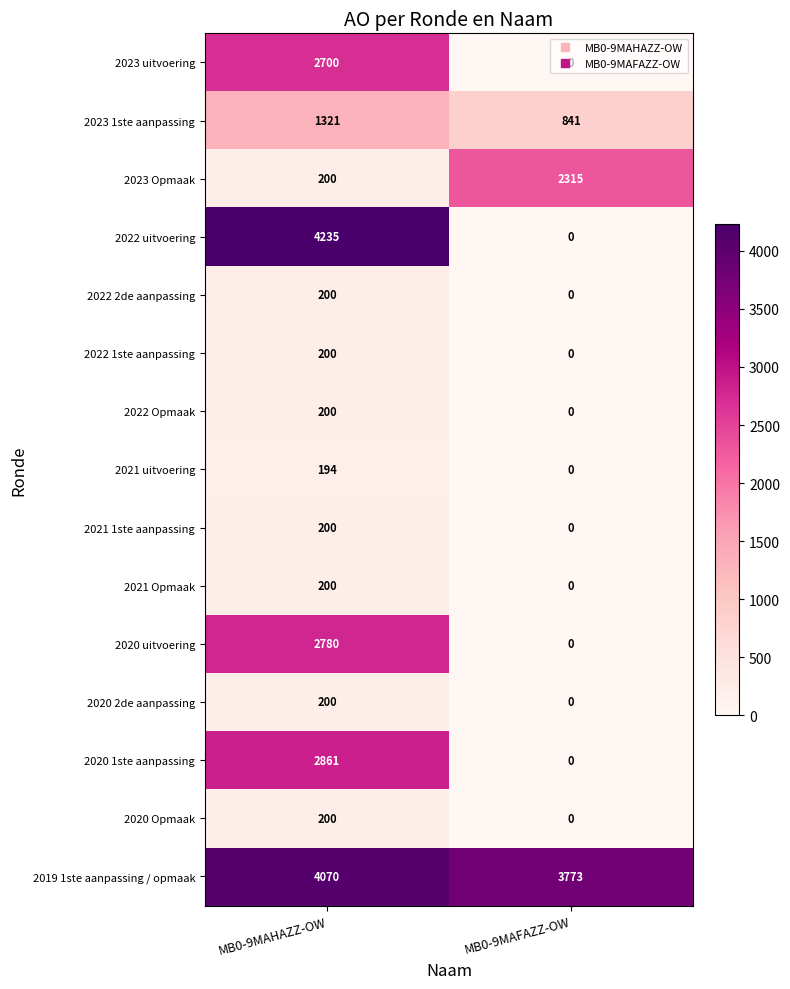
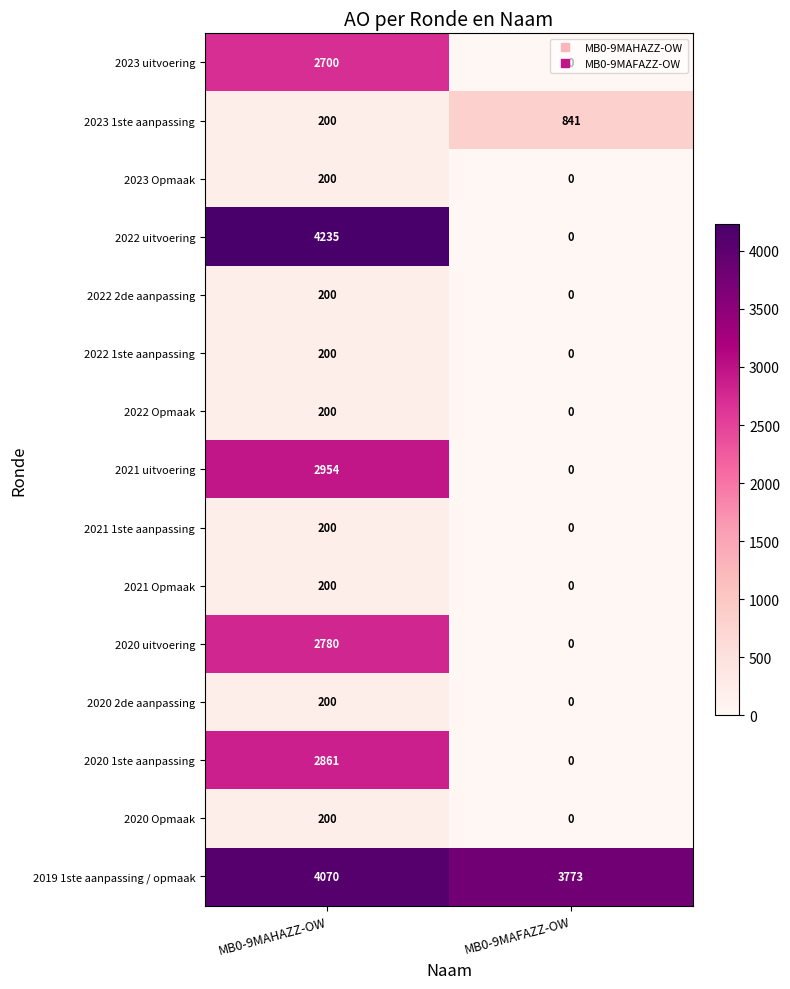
  {
    "2023 uitvoering": {
      "MB0-9MAHAZZ-OW": 2700
    },
    "2023 1ste aanpassing": {
-     "MB0-9MAHAZZ-OW": 1321,
+     "MB0-9MAHAZZ-OW": 200,
      "MB0-9MAFAZZ-OW": 841
    },
    "2023 Opmaak": {
      "MB0-9MAHAZZ-OW": 200,
-     "MB0-9MAFAZZ-OW": 2315
+     "MB0-9MAFAZZ-OW": 0
    },
    "2022 uitvoering": {
      "MB0-9MAHAZZ-OW": 4235,
      "MB0-9MAFAZZ-OW": 0
    },
    "2022 2de aanpassing": {
      "MB0-9MAHAZZ-OW": 200,
      "MB0-9MAFAZZ-OW": 0
    },
    "2022 1ste aanpassing": {
      "MB0-9MAHAZZ-OW": 200,
      "MB0-9MAFAZZ-OW": 0
    },
    "2022 Opmaak": {
      "MB0-9MAHAZZ-OW": 200,
      "MB0-9MAFAZZ-OW": 0
    },
    "2021 uitvoering": {
-     "MB0-9MAHAZZ-OW": 194,
+     "MB0-9MAHAZZ-OW": 2954,
      "MB0-9MAFAZZ-OW": 0
    },
    "2021 1ste aanpassing": {
      "MB0-9MAHAZZ-OW": 200,
      "MB0-9MAFAZZ-OW": 0
    },
    "2021 Opmaak": {
      "MB0-9MAHAZZ-OW": 200,
      "MB0-9MAFAZZ-OW": 0
    },
    "2020 uitvoering": {
      "MB0-9MAHAZZ-OW": 2780,
      "MB0-9MAFAZZ-OW": 0
    },
    "2020 2de aanpassing": {
      "MB0-9MAHAZZ-OW": 200,
      "MB0-9MAFAZZ-OW": 0
    },
    "2020 1ste aanpassing": {
      "MB0-9MAHAZZ-OW": 2861,
      "MB0-9MAFAZZ-OW": 0
    },
    "2020 Opmaak": {
      "MB0-9MAHAZZ-OW": 200,
      "MB0-9MAFAZZ-OW": 0
    },
    "2019 1ste aanpassing / opmaak": {
      "MB0-9MAHAZZ-OW": 4070,
      "MB0-9MAFAZZ-OW": 3773
    }
  }
